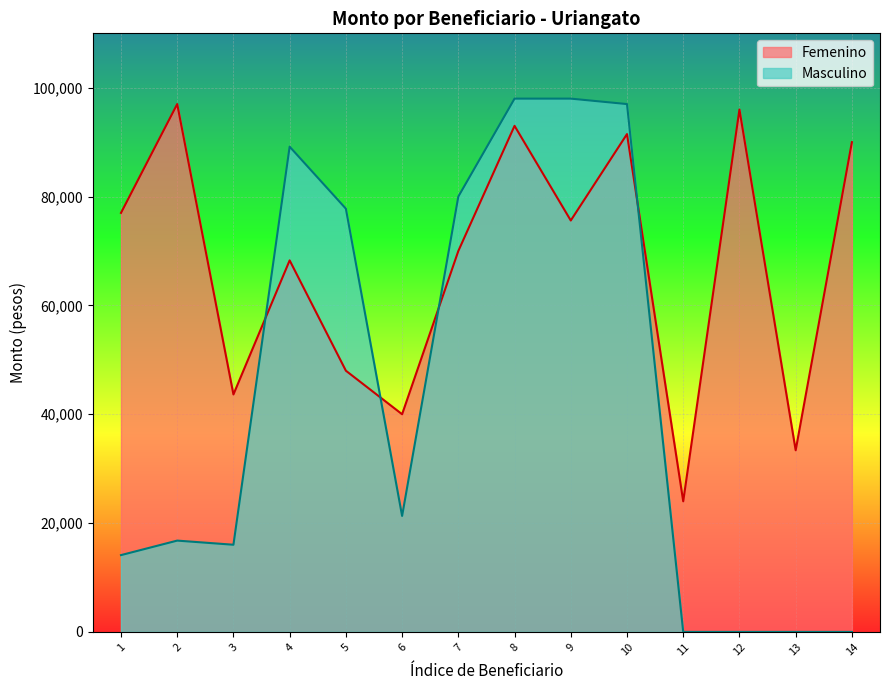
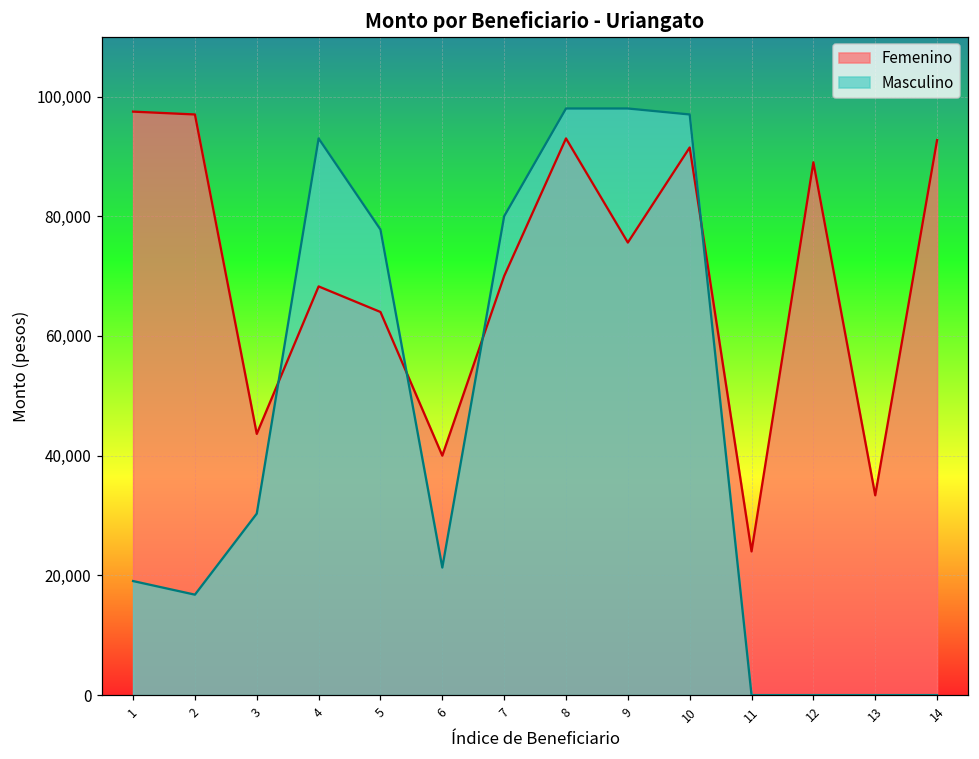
  {
    "Femenino": {
-     "1": "77,000",
+     "1": "97,000",
      "2": "97,000",
      "3": "44,000",
      "4": "68,000",
-     "5": "48,000",
+     "5": "64,000",
      "6": "40,000",
      "7": "70,000",
      "8": "93,000",
      "9": "76,000",
      "10": "91,000",
      "11": "24,000",
-     "12": "96,000",
+     "12": "89,000",
      "13": "33,000",
-     "14": "90,000"
+     "14": "93,000"
    },
    "Masculino": {
-     "1": "14,000",
+     "1": "19,000",
      "2": "17,000",
-     "3": "16,000",
-     "4": "89,000",
+     "3": "30,000",
+     "4": "93,000",
      "5": "78,000",
      "6": "21,000",
      "7": "80,000",
      "8": "98,000",
      "9": "98,000",
      "10": "97,000",
      "11": "0",
      "12": "0",
      "13": "0",
      "14": "0"
    }
  }
